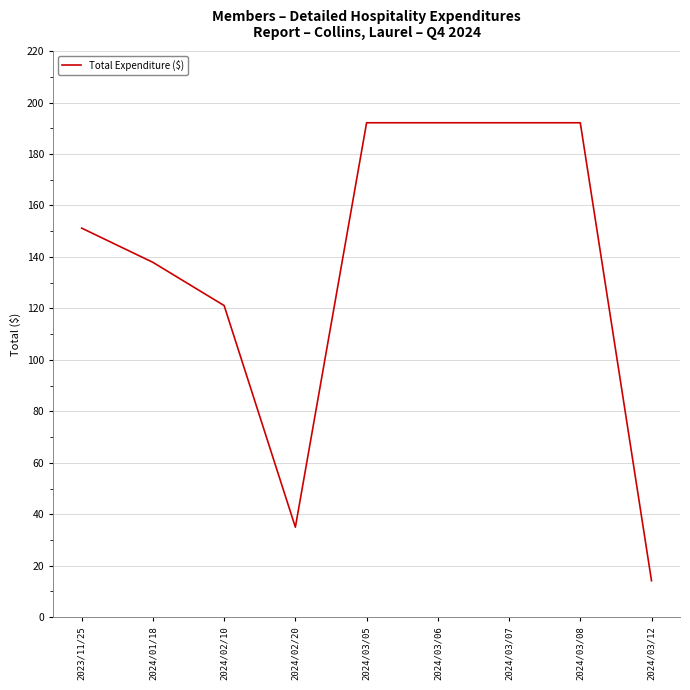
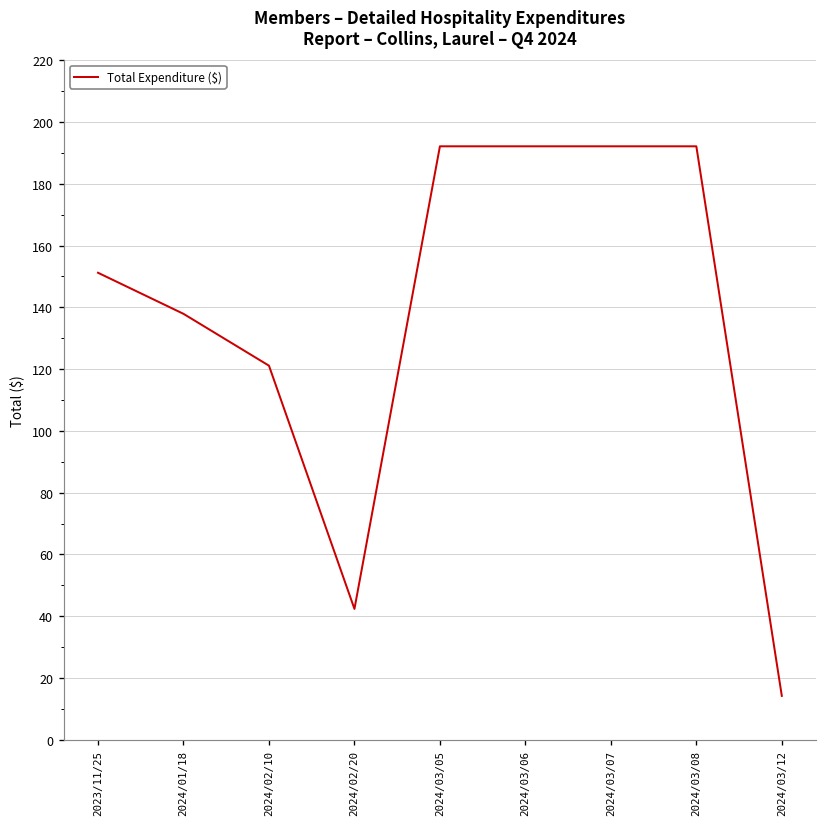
  {
    "2023/11/25": 151,
    "2024/01/18": 138,
    "2024/02/10": 121,
-   "2024/02/20": 35,
+   "2024/02/20": 42,
    "2024/03/05": 192,
    "2024/03/06": 192,
    "2024/03/07": 192,
    "2024/03/08": 192,
    "2024/03/12": 14
  }
